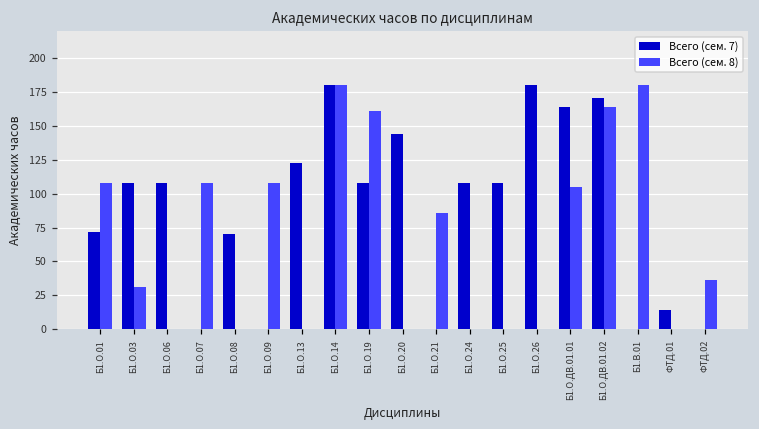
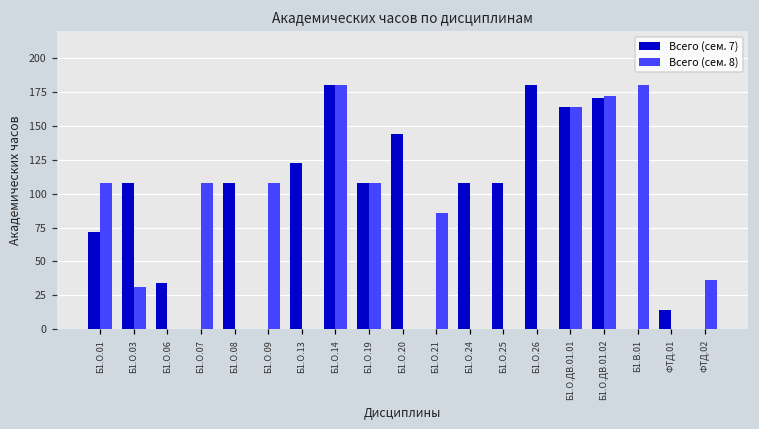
  {
    "Всего (сем. 7)": {
      "Б1.О.01": 72,
      "Б1.О.03": 108,
-     "Б1.О.06": 108,
+     "Б1.О.06": 34,
      "Б1.О.07": 0,
-     "Б1.О.08": 70,
+     "Б1.О.08": 108,
      "Б1.О.09": 0,
      "Б1.О.13": 123,
      "Б1.О.14": 180,
      "Б1.О.19": 108,
      "Б1.О.20": 144,
      "Б1.О.21": 0,
      "Б1.О.24": 108,
      "Б1.О.25": 108,
      "Б1.О.26": 180,
      "Б1.О.ДВ.01.01": 164,
      "Б1.О.ДВ.01.02": 171,
      "Б1.В.01": 0,
      "ФТД.01": 14,
      "ФТД.02": 0
    },
    "Всего (сем. 8)": {
      "Б1.О.01": 108,
      "Б1.О.03": 31,
      "Б1.О.06": 0,
      "Б1.О.07": 108,
      "Б1.О.08": 0,
      "Б1.О.09": 108,
      "Б1.О.13": 0,
      "Б1.О.14": 180,
-     "Б1.О.19": 161,
+     "Б1.О.19": 108,
      "Б1.О.20": 0,
      "Б1.О.21": 86,
      "Б1.О.24": 0,
      "Б1.О.25": 0,
      "Б1.О.26": 0,
-     "Б1.О.ДВ.01.01": 105,
-     "Б1.О.ДВ.01.02": 164,
+     "Б1.О.ДВ.01.01": 164,
+     "Б1.О.ДВ.01.02": 172,
      "Б1.В.01": 180,
      "ФТД.01": 0,
      "ФТД.02": 36
    }
  }
